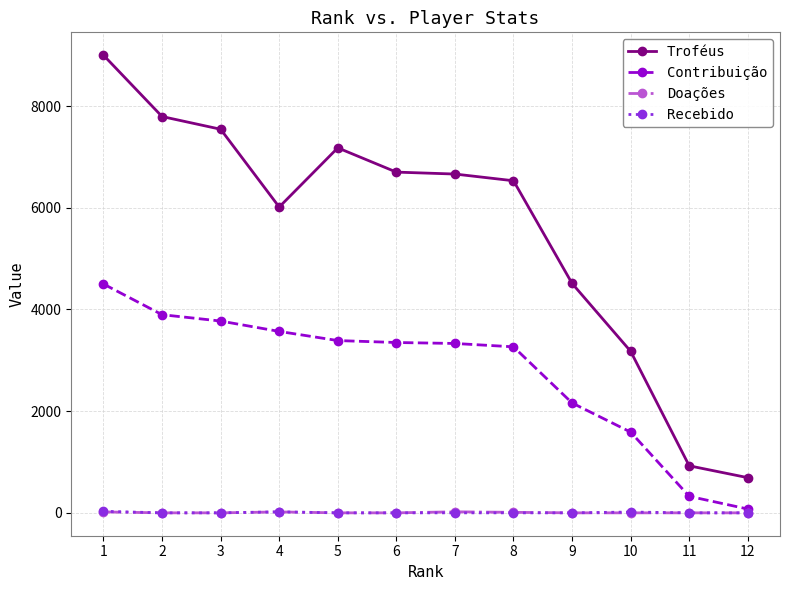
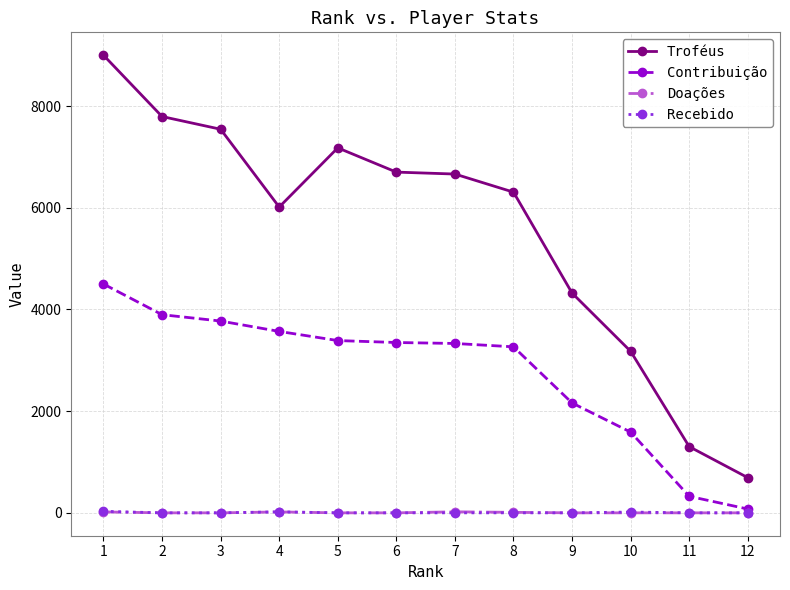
  {
    "Troféus": {
      "1": 9000,
      "2": 7800,
      "3": 7500,
      "4": 6000,
      "5": 7200,
      "6": 6700,
      "7": 6700,
-     "8": 6500,
-     "9": 4500,
+     "8": 6300,
+     "9": 4300,
      "10": 3200,
-     "11": 900,
+     "11": 1300,
      "12": 700
    }
  }
